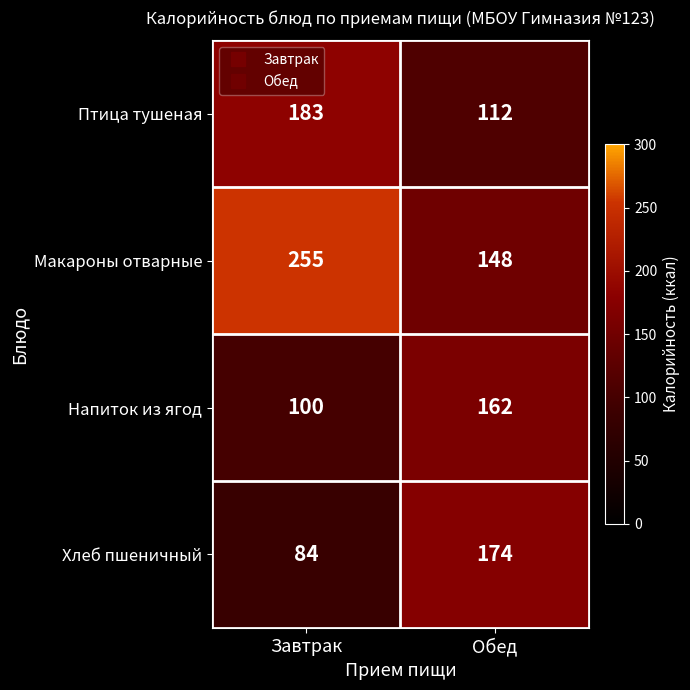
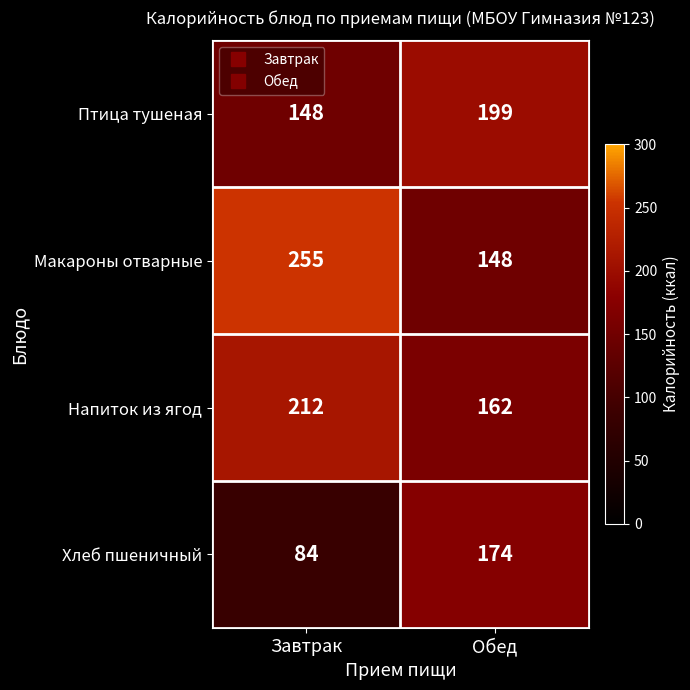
  {
    "Птица тушеная": {
-     "Завтрак": 183,
-     "Обед": 112
+     "Завтрак": 148,
+     "Обед": 199
    },
    "Макароны отварные": {
      "Завтрак": 255,
      "Обед": 148
    },
    "Напиток из ягод": {
-     "Завтрак": 100,
+     "Завтрак": 212,
      "Обед": 162
    },
    "Хлеб пшеничный": {
      "Завтрак": 84,
      "Обед": 174
    }
  }
